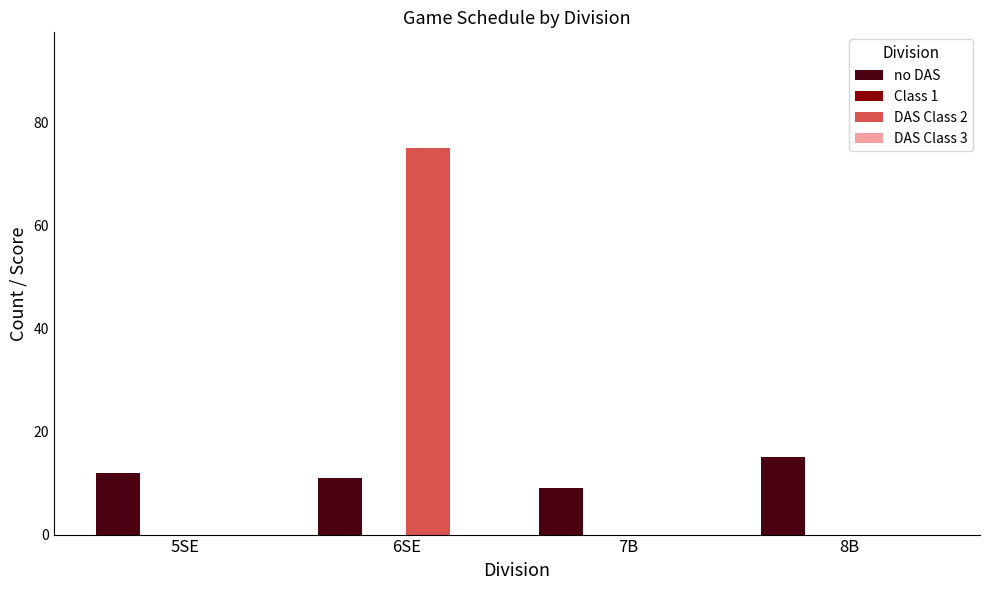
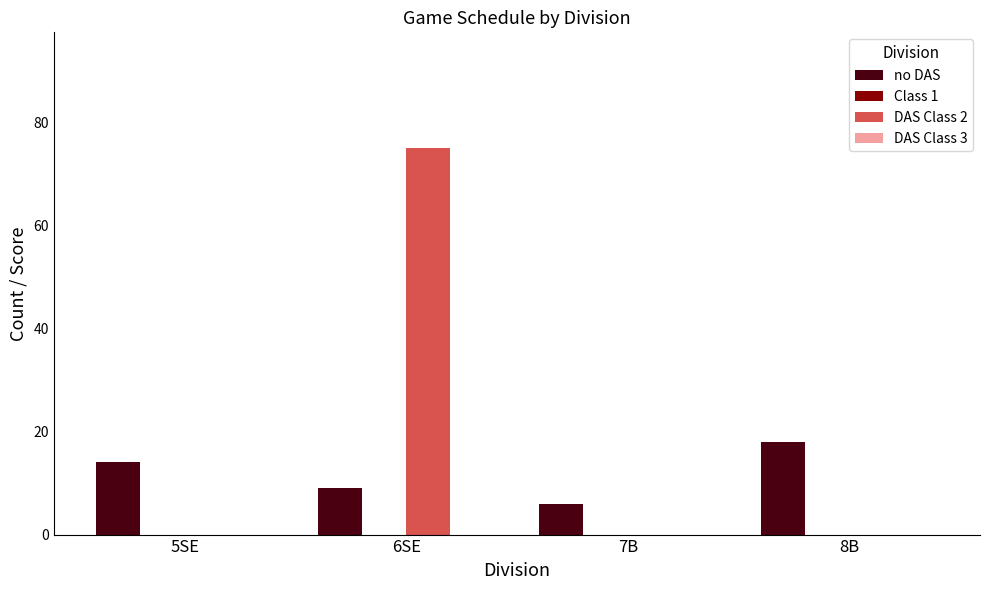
  {
    "no DAS": {
-     "5SE": 12,
-     "6SE": 11,
-     "7B": 9,
-     "8B": 15
+     "5SE": 14,
+     "6SE": 9,
+     "7B": 6,
+     "8B": 18
    },
    "Class 1": {
      "5SE": 0,
      "6SE": 0,
      "7B": 0,
      "8B": 0
    },
    "DAS Class 2": {
      "5SE": 0,
      "6SE": 75,
      "7B": 0,
      "8B": 0
    },
    "DAS Class 3": {
      "5SE": 0,
      "6SE": 0,
      "7B": 0,
      "8B": 0
    }
  }
